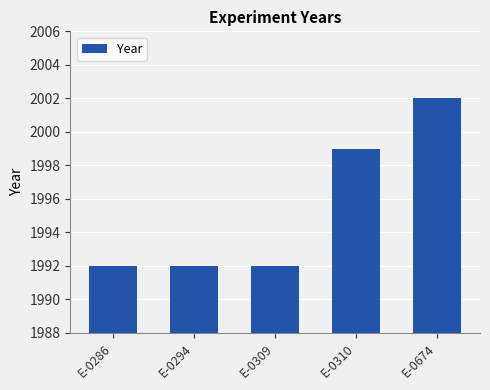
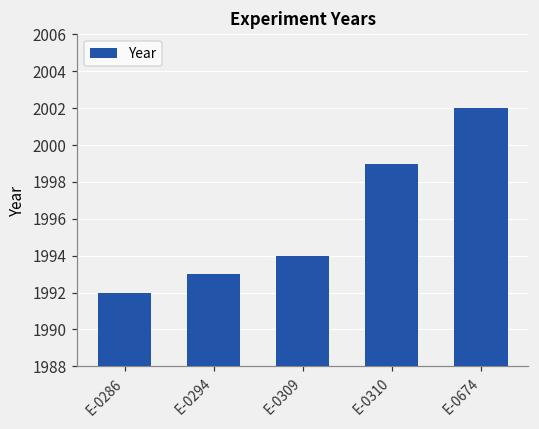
  {
    "E-0286": 1992,
-   "E-0294": 1992,
-   "E-0309": 1992,
+   "E-0294": 1993,
+   "E-0309": 1994,
    "E-0310": 1999,
    "E-0674": 2002
  }
